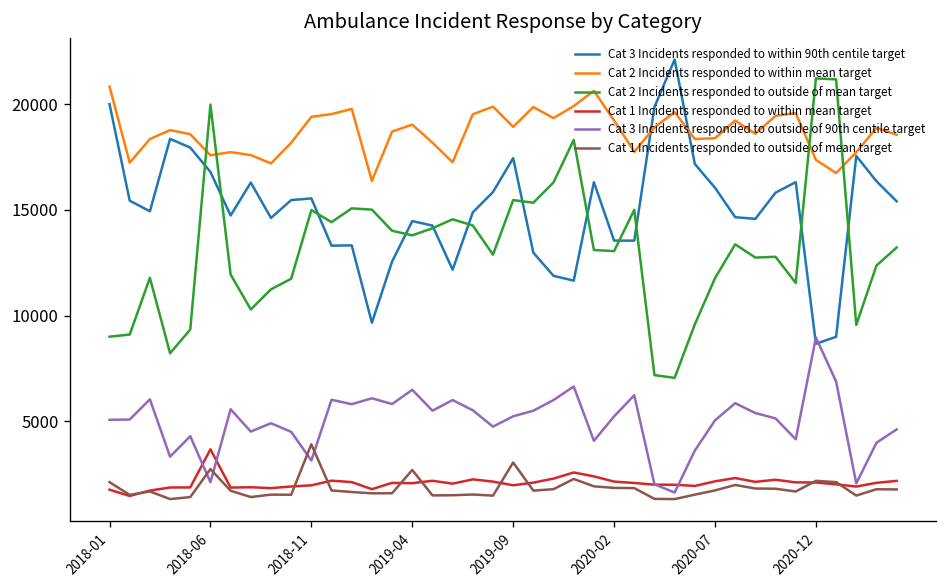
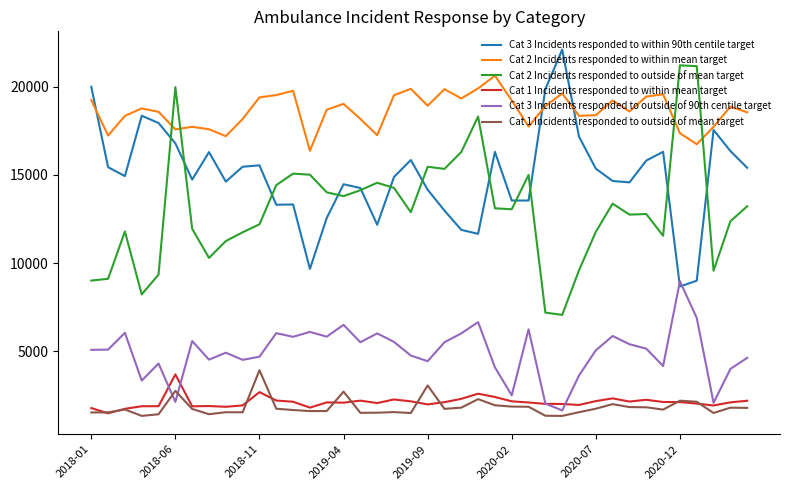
  {
    "Cat 3 Incidents responded to within 90th centile target": {
      "2018-01": 20000,
      "2018-06": 16800,
      "2018-11": 15500,
      "2019-04": 14500,
-     "2019-09": 17400,
+     "2019-09": 14200,
      "2020-02": 13500,
-     "2020-07": 16000,
+     "2020-07": 15400,
      "2020-12": 8700
    },
    "Cat 2 Incidents responded to within mean target": {
-     "2018-01": 20800,
+     "2018-01": 19200,
      "2018-06": 17600,
      "2018-11": 19400,
      "2019-04": 19000,
      "2019-09": 18900,
      "2020-02": 19200,
      "2020-07": 18400,
      "2020-12": 17400
    },
    "Cat 2 Incidents responded to outside of mean target": {
      "2018-01": 9000,
      "2018-06": 20000,
-     "2018-11": 15000,
+     "2018-11": 12200,
      "2019-04": 13800,
      "2019-09": 15500,
      "2020-02": 13000,
      "2020-07": 11800,
      "2020-12": 21200
    },
    "Cat 1 Incidents responded to within mean target": {
      "2018-01": 1800,
      "2018-06": 3700,
-     "2018-11": 2000,
+     "2018-11": 2700,
      "2019-04": 2100,
      "2019-09": 2000,
      "2020-02": 2200,
      "2020-07": 2200
    },
    "Cat 3 Incidents responded to outside of 90th centile target": {
      "2018-01": 5100,
      "2018-06": 2100,
-     "2018-11": 3200,
+     "2018-11": 4700,
      "2019-04": 6500,
-     "2019-09": 5200,
-     "2020-02": 5200,
+     "2019-09": 4400,
+     "2020-02": 2500,
      "2020-07": 5000,
      "2020-12": 9000
    },
    "Cat 1 Incidents responded to outside of mean target": {
-     "2018-01": 2100,
+     "2018-01": 1500,
      "2018-06": 2700,
      "2018-11": 3900,
      "2019-04": 2700,
      "2019-09": 3100,
      "2020-02": 1900,
      "2020-07": 1700
    }
  }
